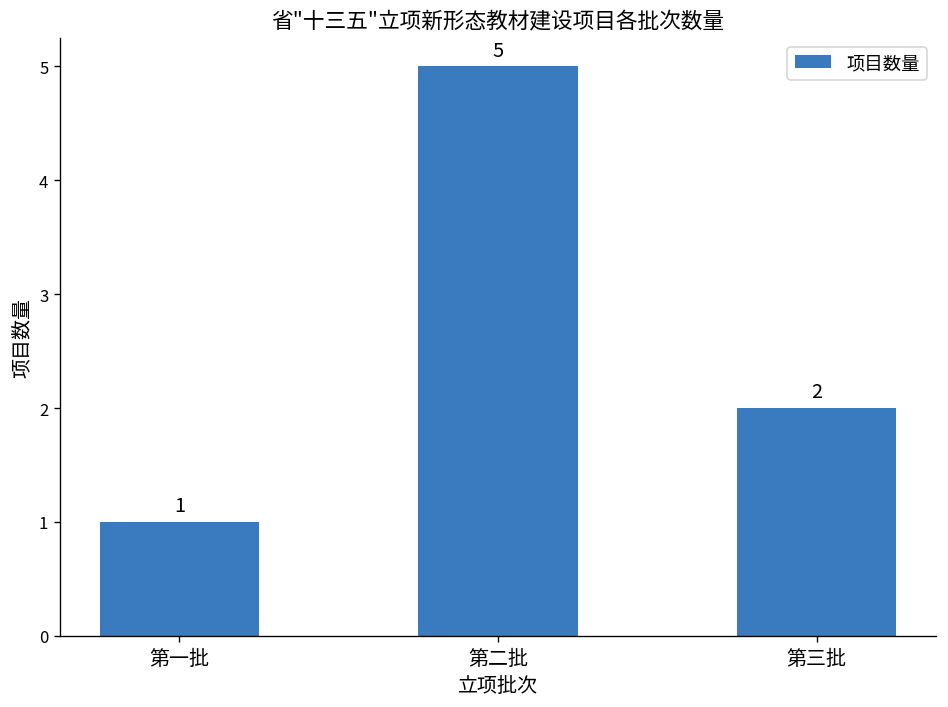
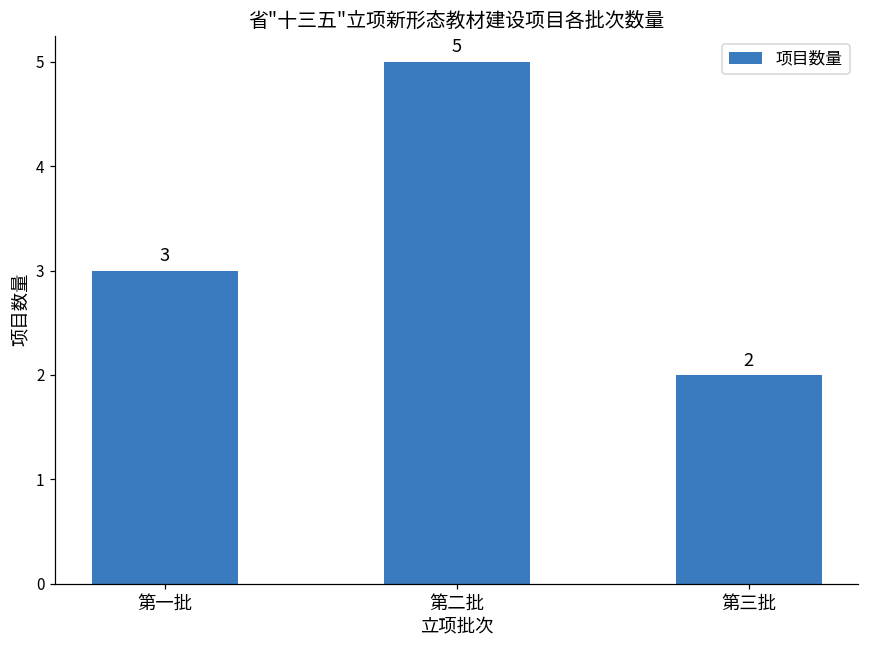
  {
-   "第一批": 1,
+   "第一批": 3,
    "第二批": 5,
    "第三批": 2
  }
